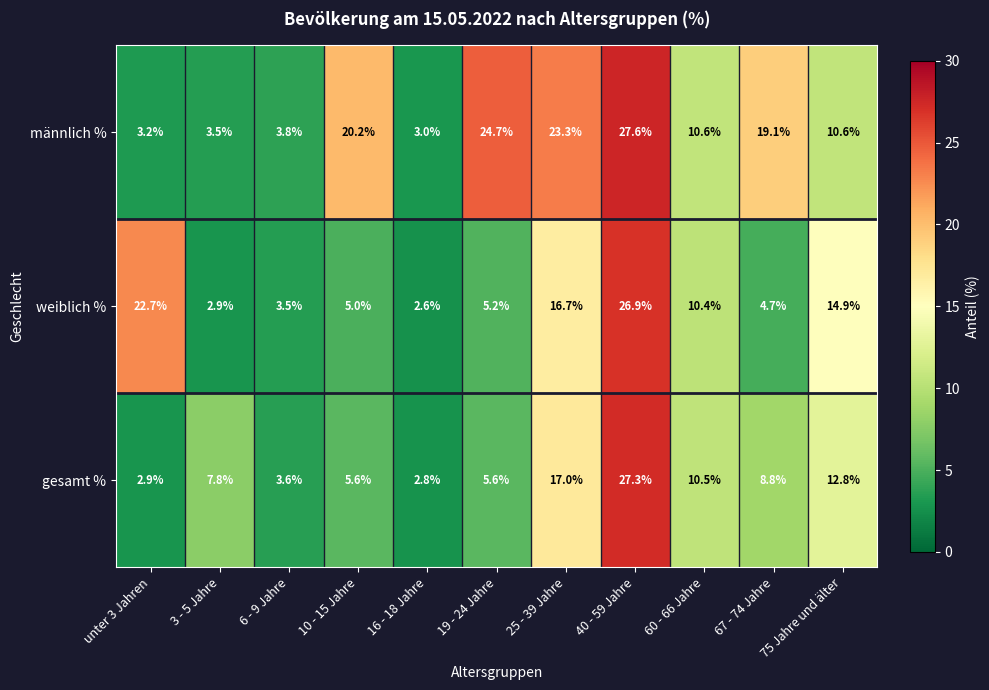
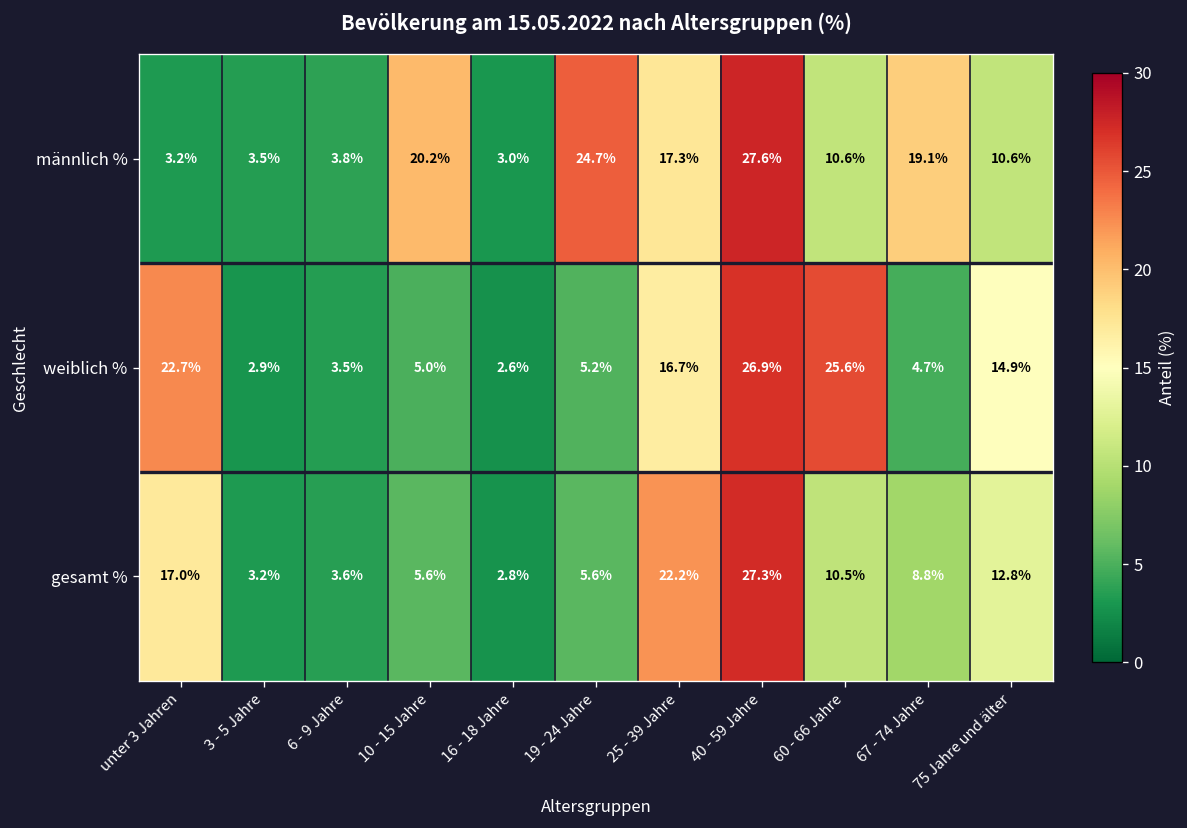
  {
    "männlich %": {
      "unter 3 Jahren": "3.2%",
      "3 - 5 Jahre": "3.5%",
      "6 - 9 Jahre": "3.8%",
      "10 - 15 Jahre": "20.2%",
      "16 - 18 Jahre": "3.0%",
      "19 - 24 Jahre": "24.7%",
-     "25 - 39 Jahre": "23.3%",
+     "25 - 39 Jahre": "17.3%",
      "40 - 59 Jahre": "27.6%",
      "60 - 66 Jahre": "10.6%",
      "67 - 74 Jahre": "19.1%",
      "75 Jahre und älter": "10.6%"
    },
    "weiblich %": {
      "unter 3 Jahren": "22.7%",
      "3 - 5 Jahre": "2.9%",
      "6 - 9 Jahre": "3.5%",
      "10 - 15 Jahre": "5.0%",
      "16 - 18 Jahre": "2.6%",
      "19 - 24 Jahre": "5.2%",
      "25 - 39 Jahre": "16.7%",
      "40 - 59 Jahre": "26.9%",
-     "60 - 66 Jahre": "10.4%",
+     "60 - 66 Jahre": "25.6%",
      "67 - 74 Jahre": "4.7%",
      "75 Jahre und älter": "14.9%"
    },
    "gesamt %": {
-     "unter 3 Jahren": "2.9%",
-     "3 - 5 Jahre": "7.8%",
+     "unter 3 Jahren": "17.0%",
+     "3 - 5 Jahre": "3.2%",
      "6 - 9 Jahre": "3.6%",
      "10 - 15 Jahre": "5.6%",
      "16 - 18 Jahre": "2.8%",
      "19 - 24 Jahre": "5.6%",
-     "25 - 39 Jahre": "17.0%",
+     "25 - 39 Jahre": "22.2%",
      "40 - 59 Jahre": "27.3%",
      "60 - 66 Jahre": "10.5%",
      "67 - 74 Jahre": "8.8%",
      "75 Jahre und älter": "12.8%"
    }
  }
